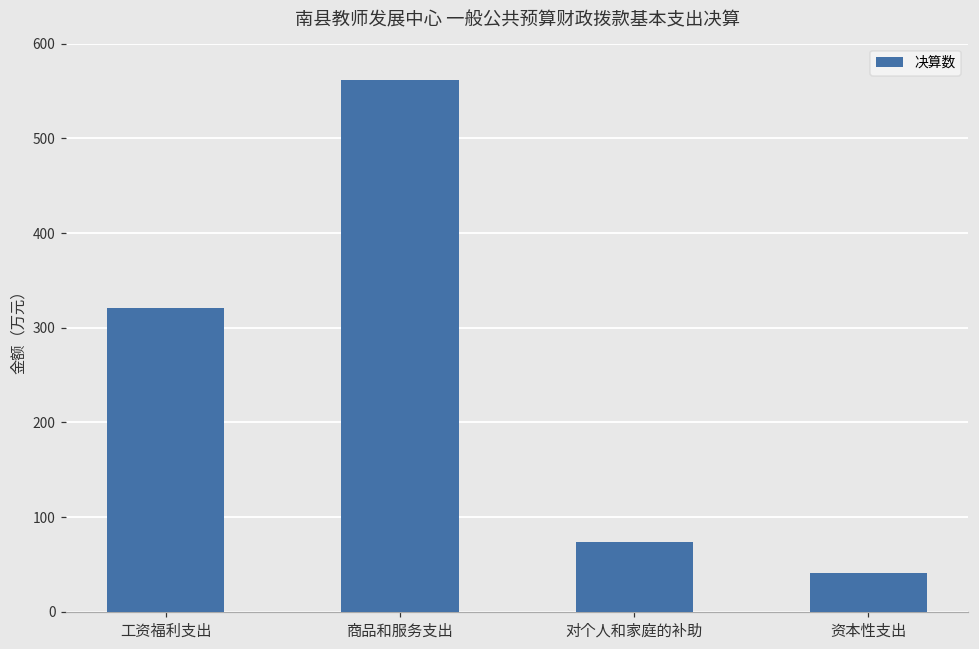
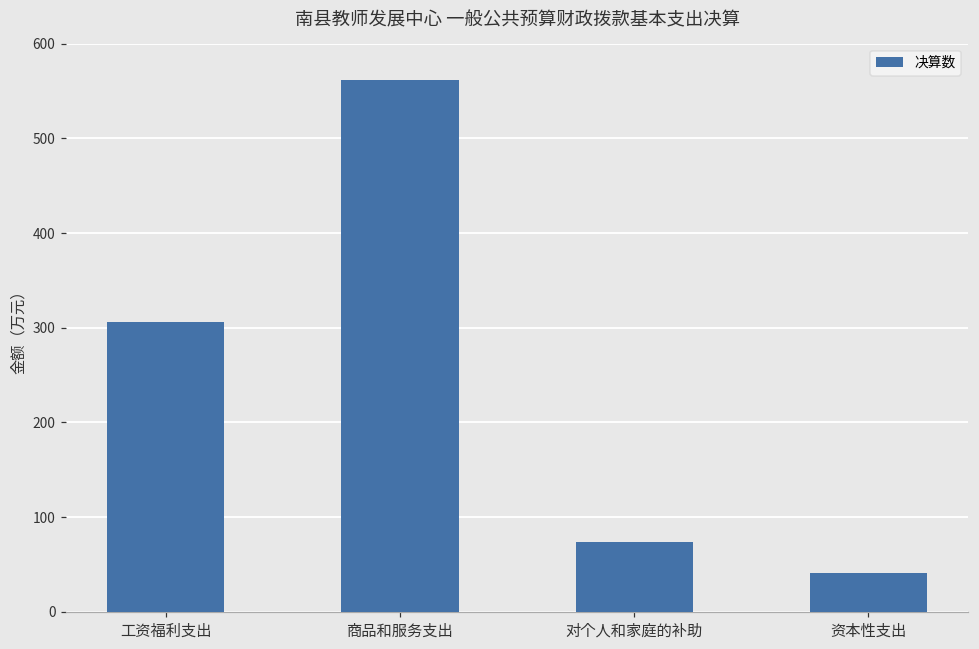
  {
-   "工资福利支出": 320,
+   "工资福利支出": 310,
    "商品和服务支出": 560,
    "对个人和家庭的补助": 70,
    "资本性支出": 40
  }
